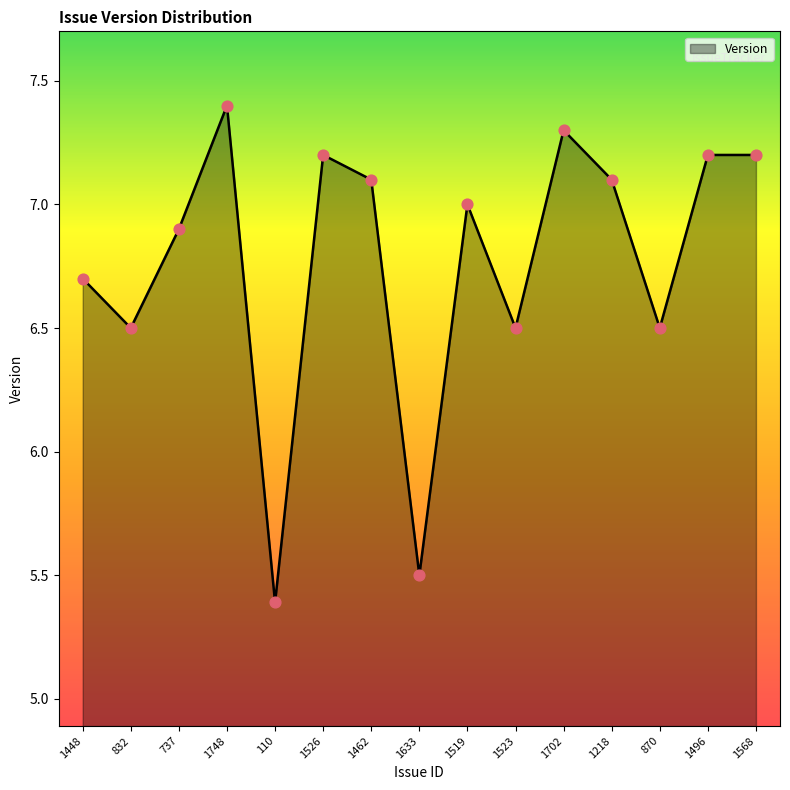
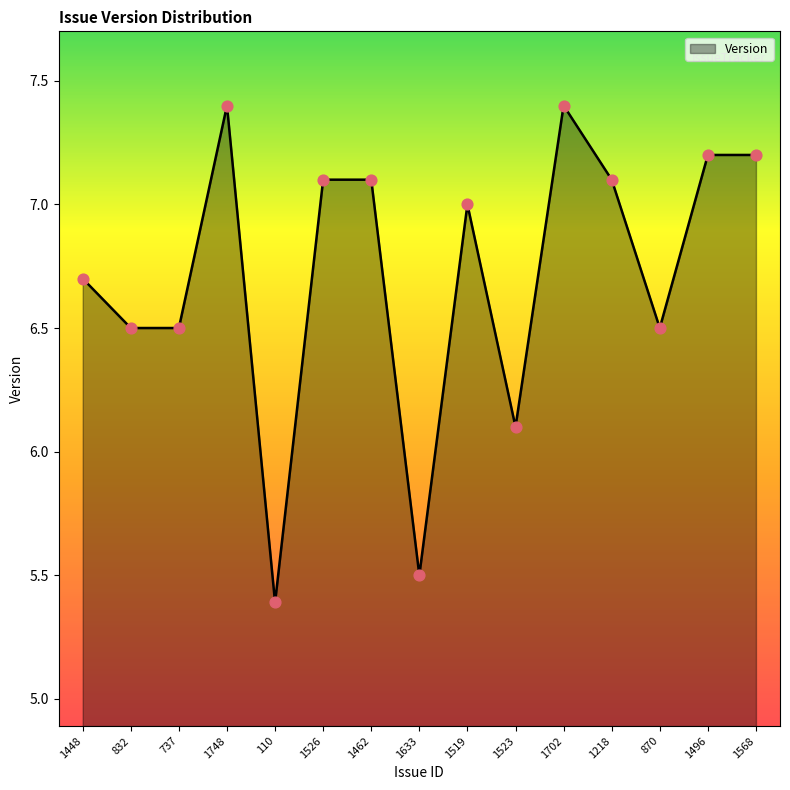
  {
    "1448": 6.7,
    "832": 6.5,
-   "737": 6.9,
+   "737": 6.5,
    "1748": 7.4,
    "110": 5.4,
-   "1526": 7.2,
+   "1526": 7.1,
    "1462": 7.1,
    "1633": 5.5,
    "1519": 7.0,
-   "1523": 6.5,
-   "1702": 7.3,
+   "1523": 6.1,
+   "1702": 7.4,
    "1218": 7.1,
    "870": 6.5,
    "1496": 7.2,
    "1568": 7.2
  }
